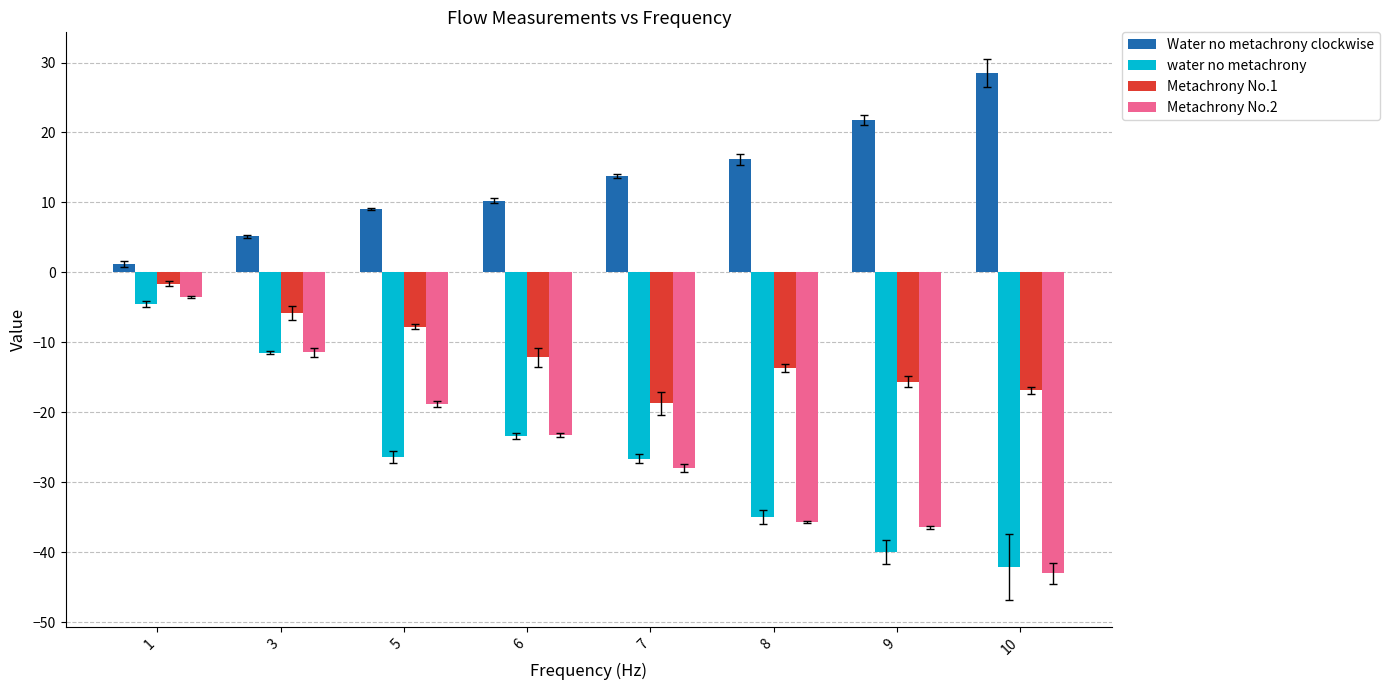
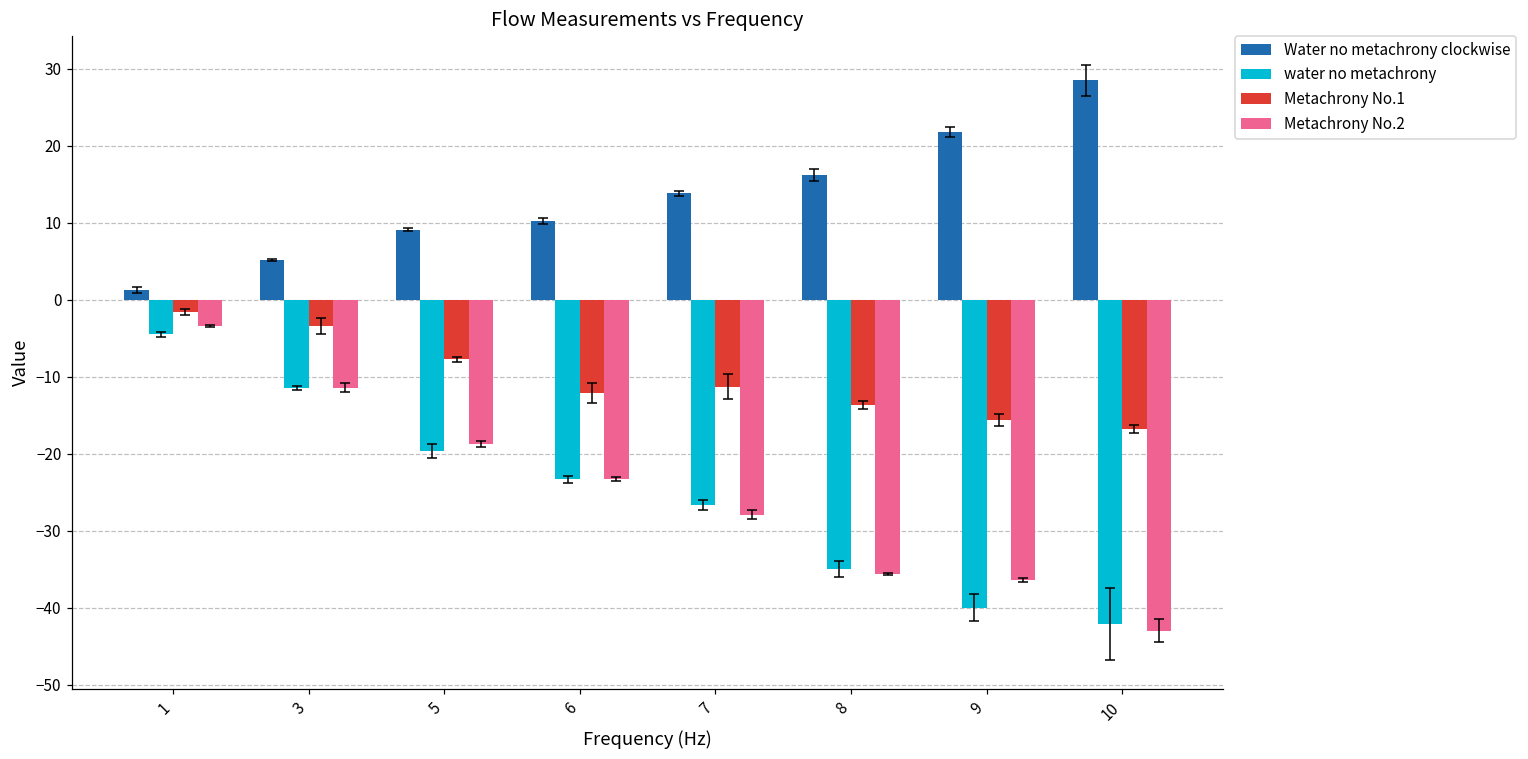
  {
    "water no metachrony": {
      "1": -5,
      "3": -11,
-     "5": -26,
+     "5": -20,
      "6": -23,
      "7": -27,
      "8": -35,
      "9": -40,
      "10": -42
    },
    "Metachrony No.1": {
      "1": -2,
-     "3": -6,
+     "3": -3,
      "5": -8,
      "6": -12,
-     "7": -19,
+     "7": -11,
      "8": -14,
      "9": -16,
      "10": -17
    },
    "Metachrony No.2": {
      "1": -3,
      "3": -11,
      "5": -19,
      "6": -23,
      "7": -28,
      "8": -36,
      "9": -36,
      "10": -43
    }
  }
